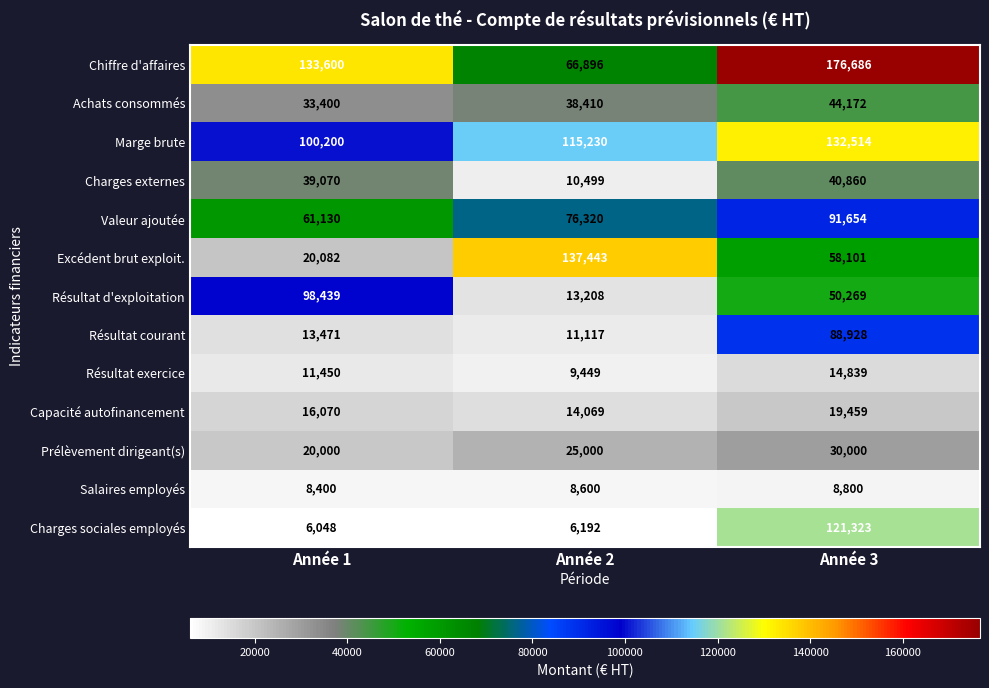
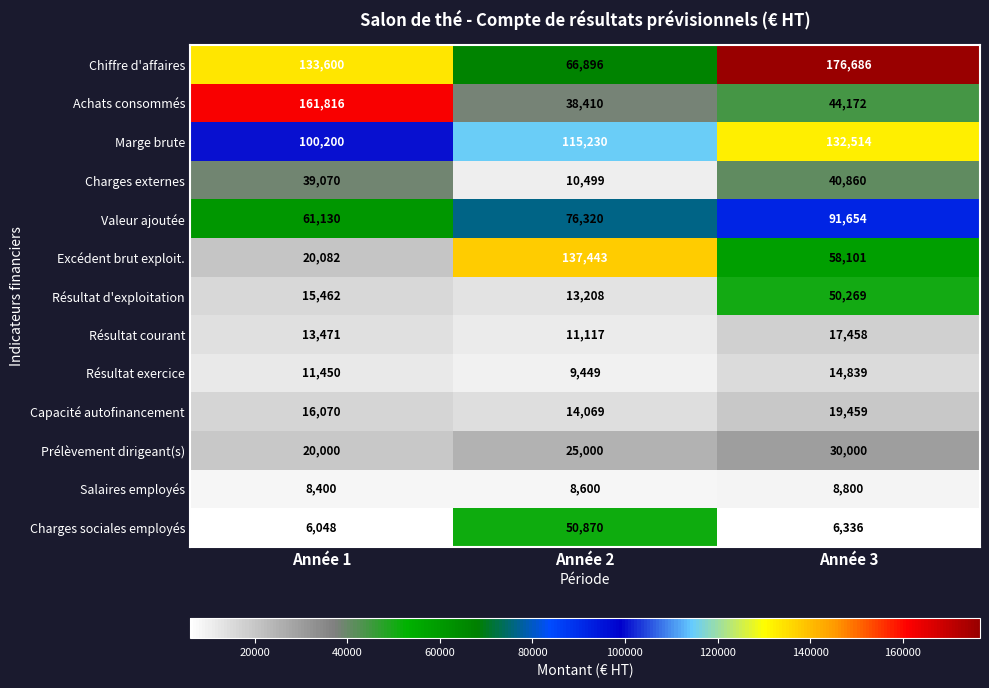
  {
    "Chiffre d'affaires": {
      "Année 1": "133,600",
      "Année 2": "66,896",
      "Année 3": "176,686"
    },
    "Achats consommés": {
-     "Année 1": "33,400",
+     "Année 1": "161,816",
      "Année 2": "38,410",
      "Année 3": "44,172"
    },
    "Marge brute": {
      "Année 1": "100,200",
      "Année 2": "115,230",
      "Année 3": "132,514"
    },
    "Charges externes": {
      "Année 1": "39,070",
      "Année 2": "10,499",
      "Année 3": "40,860"
    },
    "Valeur ajoutée": {
      "Année 1": "61,130",
      "Année 2": "76,320",
      "Année 3": "91,654"
    },
    "Excédent brut exploit.": {
      "Année 1": "20,082",
      "Année 2": "137,443",
      "Année 3": "58,101"
    },
    "Résultat d'exploitation": {
-     "Année 1": "98,439",
+     "Année 1": "15,462",
      "Année 2": "13,208",
      "Année 3": "50,269"
    },
    "Résultat courant": {
      "Année 1": "13,471",
      "Année 2": "11,117",
-     "Année 3": "88,928"
+     "Année 3": "17,458"
    },
    "Résultat exercice": {
      "Année 1": "11,450",
      "Année 2": "9,449",
      "Année 3": "14,839"
    },
    "Capacité autofinancement": {
      "Année 1": "16,070",
      "Année 2": "14,069",
      "Année 3": "19,459"
    },
    "Prélèvement dirigeant(s)": {
      "Année 1": "20,000",
      "Année 2": "25,000",
      "Année 3": "30,000"
    },
    "Salaires employés": {
      "Année 1": "8,400",
      "Année 2": "8,600",
      "Année 3": "8,800"
    },
    "Charges sociales employés": {
      "Année 1": "6,048",
-     "Année 2": "6,192",
-     "Année 3": "121,323"
+     "Année 2": "50,870",
+     "Année 3": "6,336"
    }
  }
